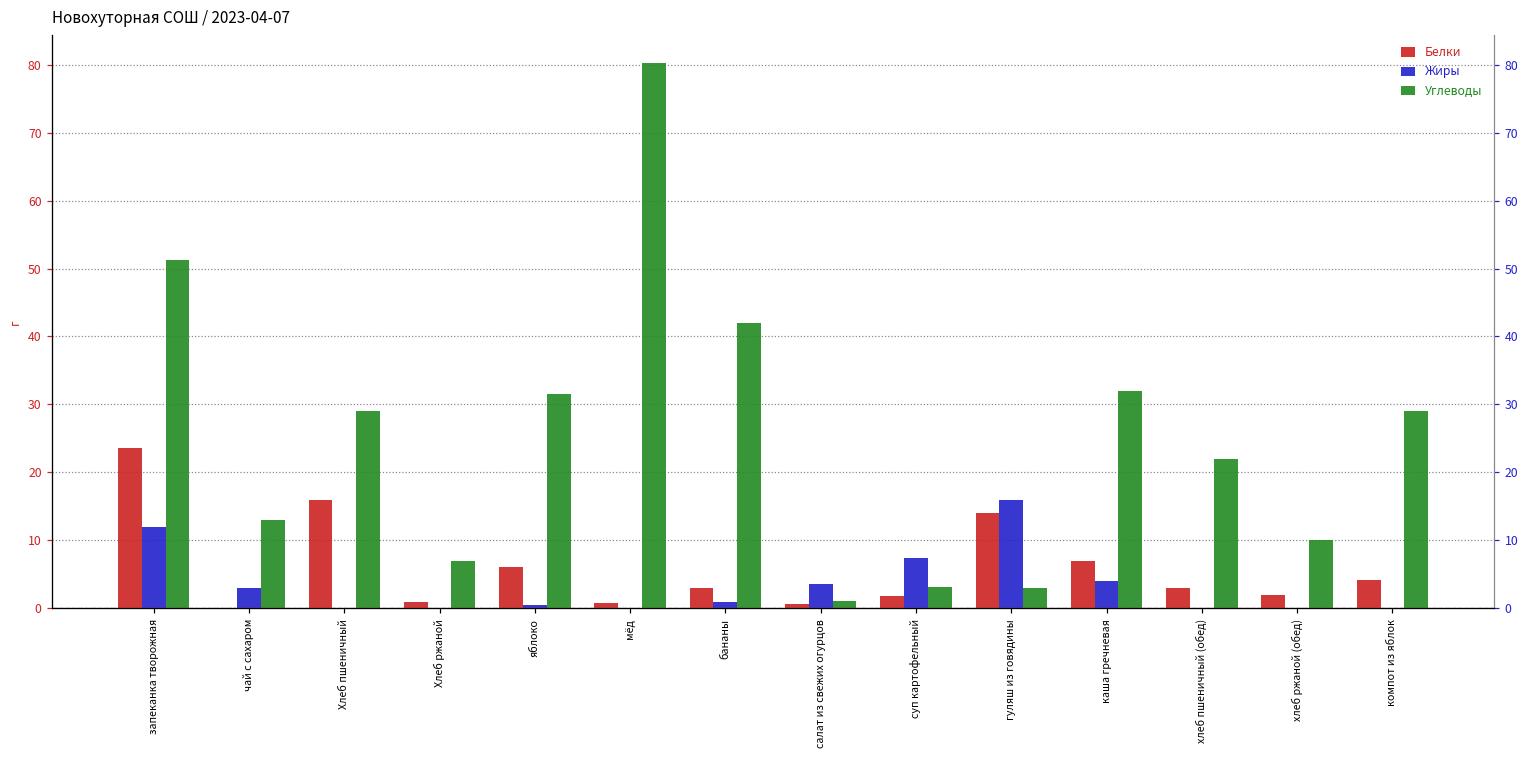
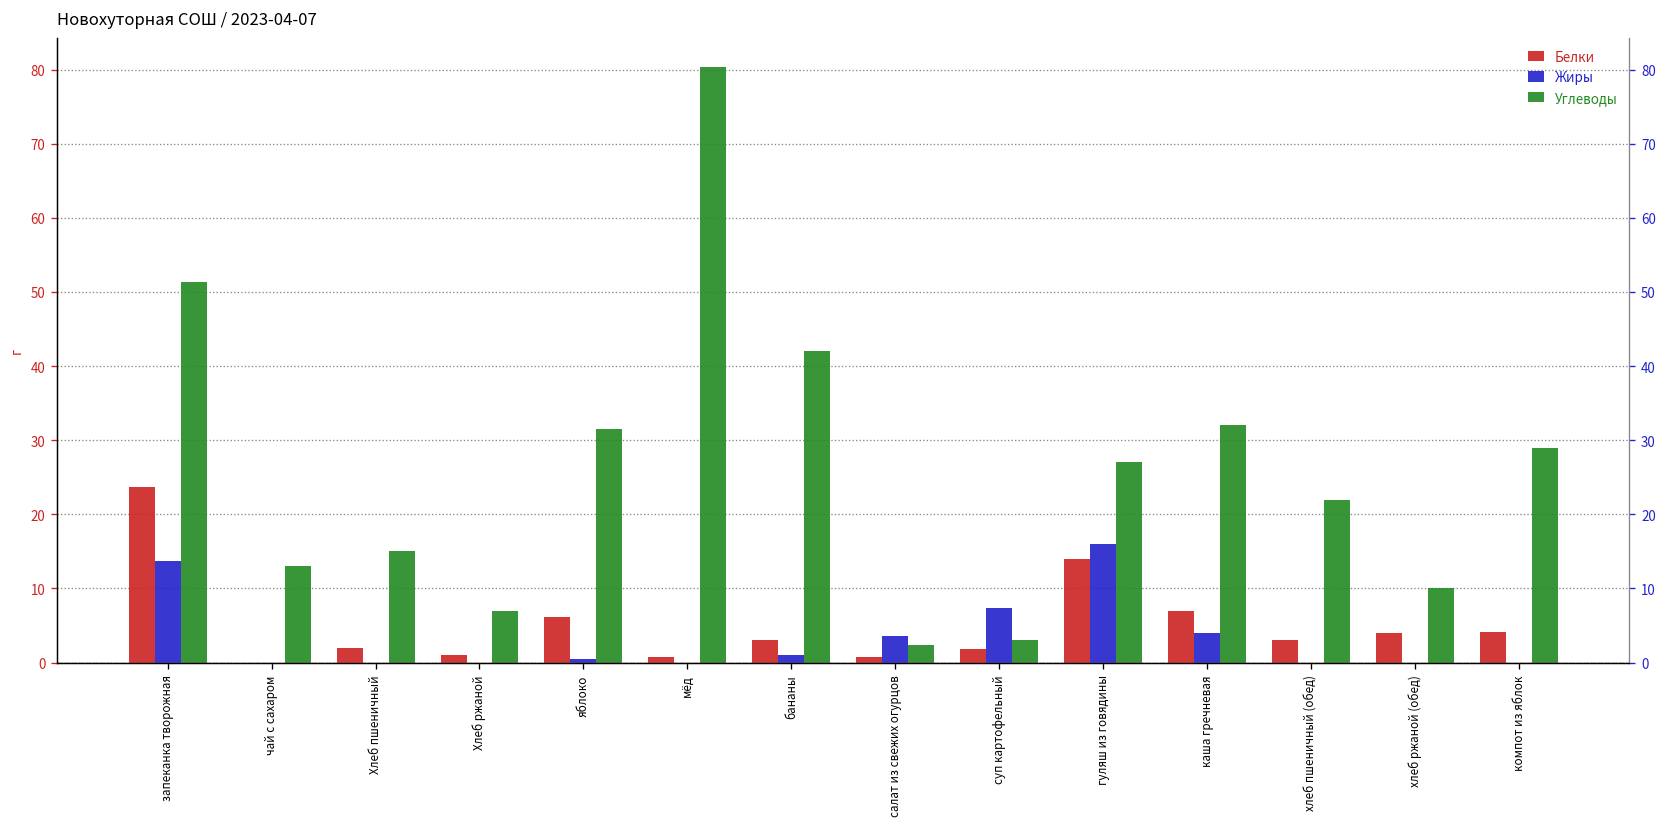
  {
    "Белки": {
      "запеканка творожная": 24,
      "чай с сахаром": 0,
-     "Хлеб пшеничный": 16,
+     "Хлеб пшеничный": 2,
      "Хлеб ржаной": 1,
      "яблоко": 6,
      "мёд": 1,
      "бананы": 3,
      "салат из свежих огурцов": 1,
      "суп картофельный": 2,
      "гуляш из говядины": 14,
      "каша гречневая": 7,
      "хлеб пшеничный (обед)": 3,
-     "хлеб ржаной (обед)": 2,
+     "хлеб ржаной (обед)": 4,
      "компот из яблок": 4
    },
    "Жиры": {
-     "запеканка творожная": 12,
-     "чай с сахаром": 3,
+     "запеканка творожная": 14,
+     "чай с сахаром": 0,
      "Хлеб пшеничный": 0,
      "Хлеб ржаной": 0,
      "яблоко": 0,
      "мёд": 0,
      "бананы": 1,
      "салат из свежих огурцов": 4,
      "суп картофельный": 7,
      "гуляш из говядины": 16,
      "каша гречневая": 4,
      "хлеб пшеничный (обед)": 0,
      "хлеб ржаной (обед)": 0,
      "компот из яблок": 0
    },
    "Углеводы": {
      "запеканка творожная": 51,
      "чай с сахаром": 13,
-     "Хлеб пшеничный": 29,
+     "Хлеб пшеничный": 15,
      "Хлеб ржаной": 7,
      "яблоко": 32,
      "мёд": 80,
      "бананы": 42,
-     "салат из свежих огурцов": 1,
+     "салат из свежих огурцов": 2,
      "суп картофельный": 3,
-     "гуляш из говядины": 3,
+     "гуляш из говядины": 27,
      "каша гречневая": 32,
      "хлеб пшеничный (обед)": 22,
      "хлеб ржаной (обед)": 10,
      "компот из яблок": 29
    }
  }
